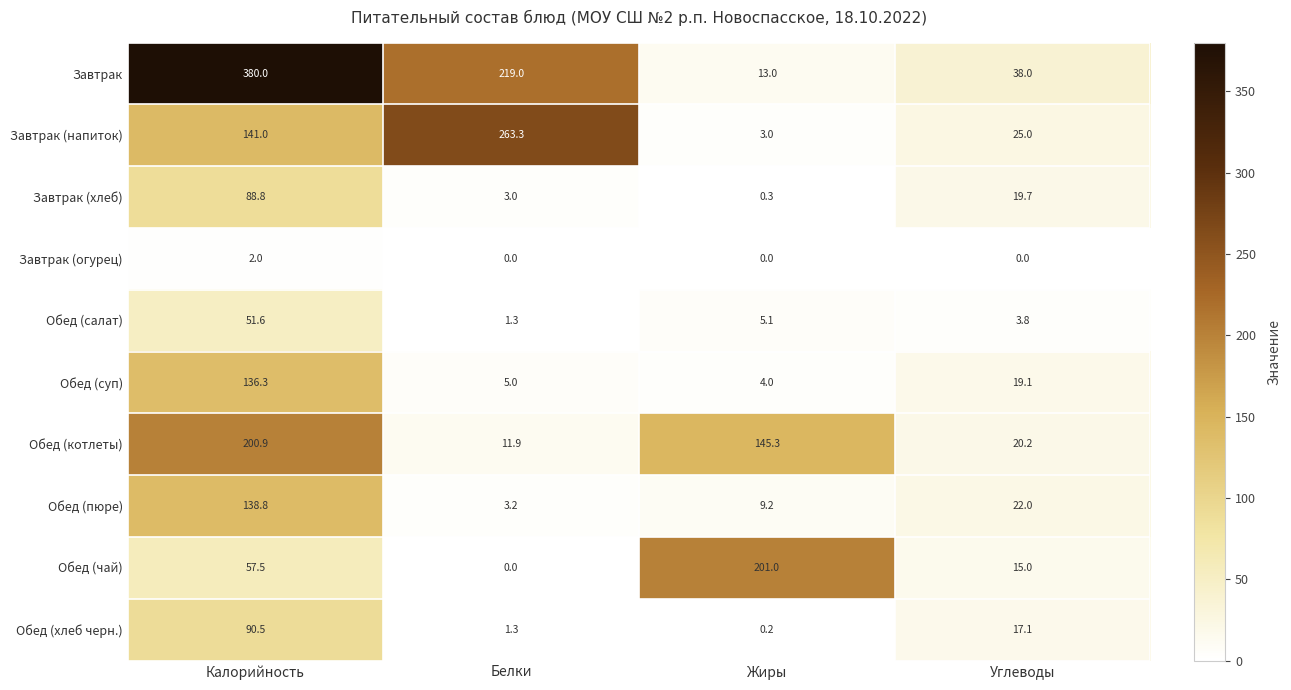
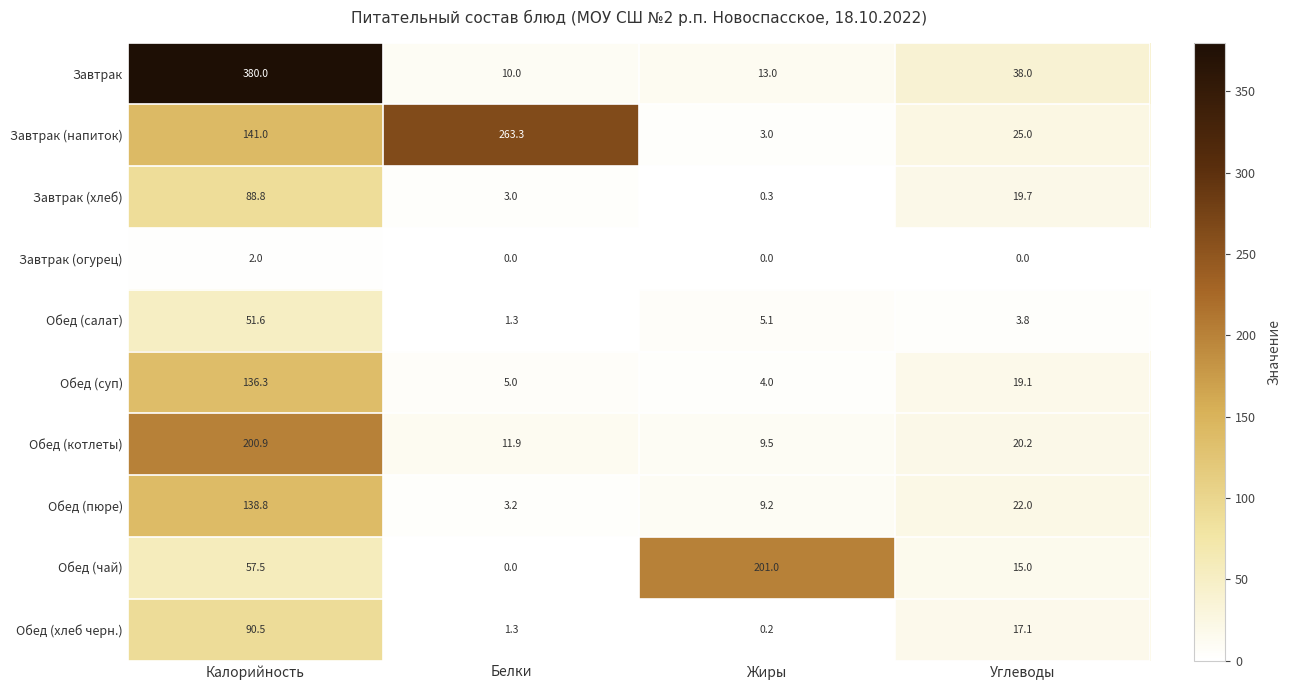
  {
    "Завтрак": {
      "Калорийность": 380.0,
-     "Белки": 219.0,
+     "Белки": 10.0,
      "Жиры": 13.0,
      "Углеводы": 38.0
    },
    "Завтрак (напиток)": {
      "Калорийность": 141.0,
      "Белки": 263.3,
      "Жиры": 3.0,
      "Углеводы": 25.0
    },
    "Завтрак (хлеб)": {
      "Калорийность": 88.8,
      "Белки": 3.0,
      "Жиры": 0.3,
      "Углеводы": 19.7
    },
    "Завтрак (огурец)": {
      "Калорийность": 2.0,
      "Белки": 0.0,
      "Жиры": 0.0,
      "Углеводы": 0.0
    },
    "Обед (салат)": {
      "Калорийность": 51.6,
      "Белки": 1.3,
      "Жиры": 5.1,
      "Углеводы": 3.8
    },
    "Обед (суп)": {
      "Калорийность": 136.3,
      "Белки": 5.0,
      "Жиры": 4.0,
      "Углеводы": 19.1
    },
    "Обед (котлеты)": {
      "Калорийность": 200.9,
      "Белки": 11.9,
-     "Жиры": 145.3,
+     "Жиры": 9.5,
      "Углеводы": 20.2
    },
    "Обед (пюре)": {
      "Калорийность": 138.8,
      "Белки": 3.2,
      "Жиры": 9.2,
      "Углеводы": 22.0
    },
    "Обед (чай)": {
      "Калорийность": 57.5,
      "Белки": 0.0,
      "Жиры": 201.0,
      "Углеводы": 15.0
    },
    "Обед (хлеб черн.)": {
      "Калорийность": 90.5,
      "Белки": 1.3,
      "Жиры": 0.2,
      "Углеводы": 17.1
    }
  }
